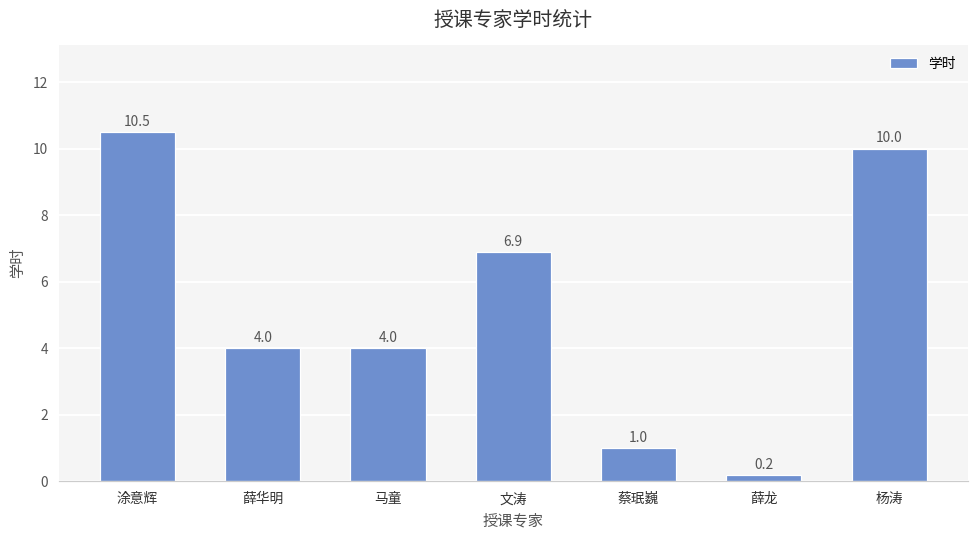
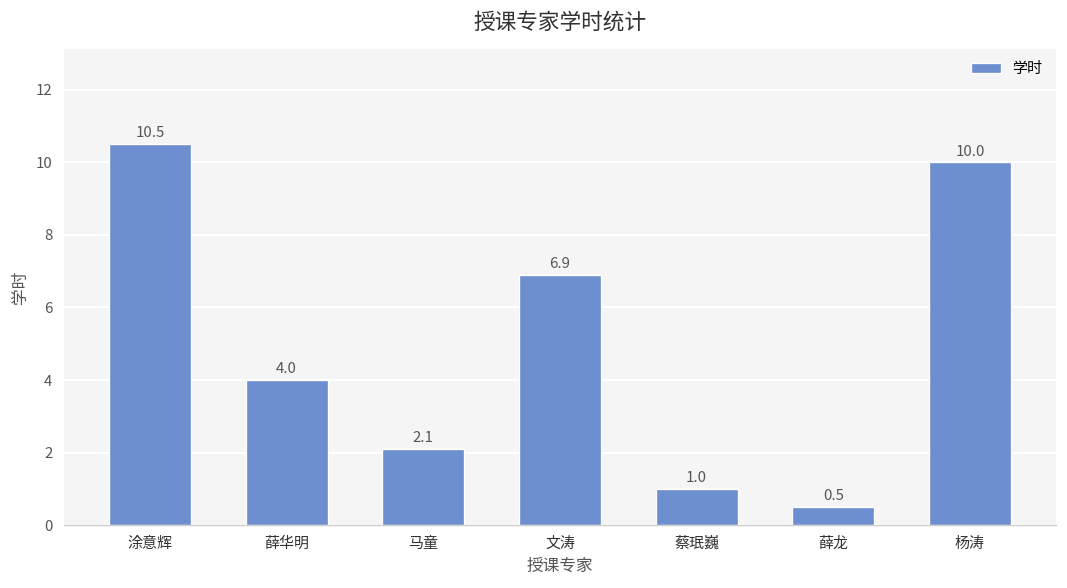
  {
    "涂意辉": 10.5,
    "薛华明": 4.0,
-   "马童": 4.0,
+   "马童": 2.1,
    "文涛": 6.9,
    "蔡珉巍": 1.0,
-   "薛龙": 0.2,
+   "薛龙": 0.5,
    "杨涛": 10.0
  }
